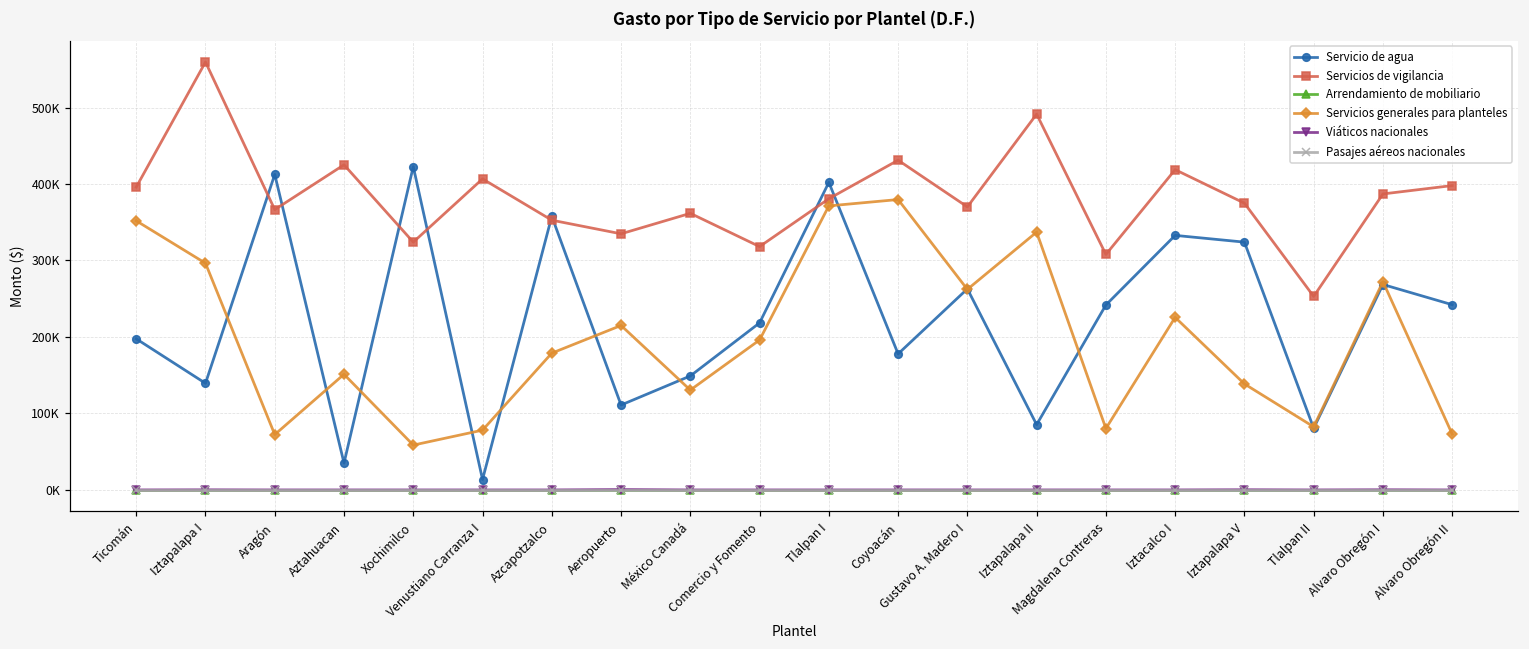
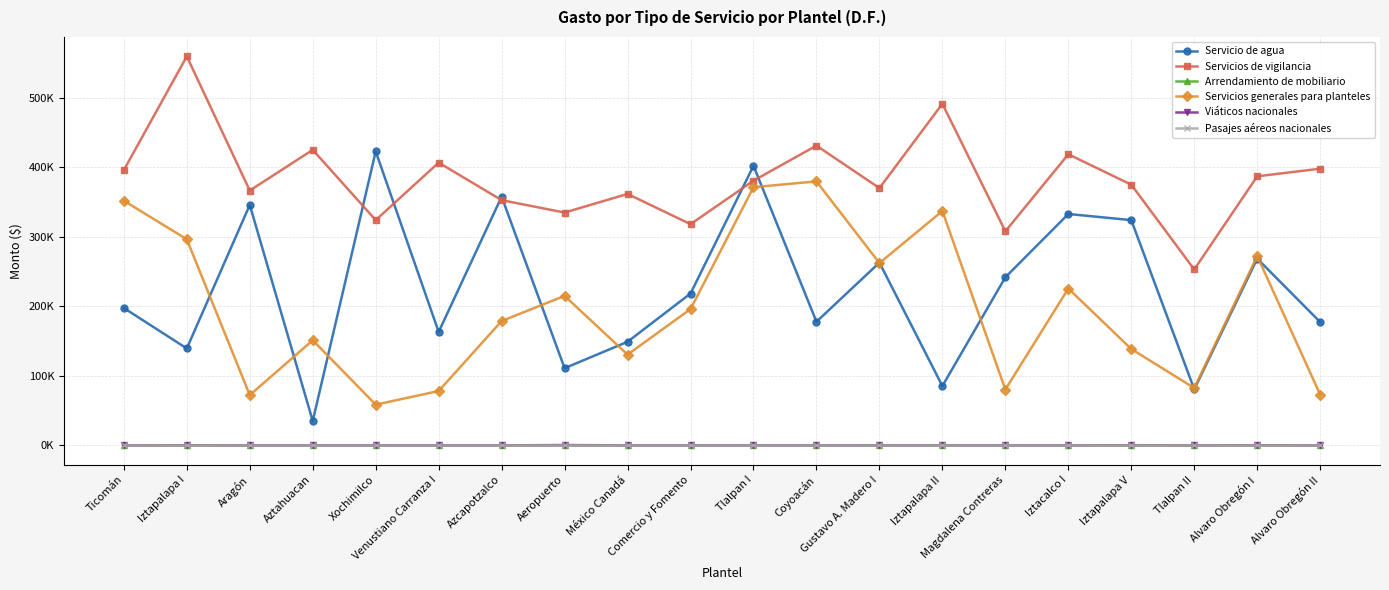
  {
    "Servicio de agua": {
      "Ticomán": 200000,
      "Iztapalapa I": 140000,
-     "Aragón": 410000,
+     "Aragón": 350000,
      "Aztahuacan": 40000,
      "Xochimilco": 420000,
-     "Venustiano Carranza I": 10000,
+     "Venustiano Carranza I": 160000,
      "Azcapotzalco": 360000,
      "Aeropuerto": 110000,
      "México Canadá": 150000,
      "Comercio y Fomento": 220000,
      "Tlalpan I": 400000,
      "Coyoacán": 180000,
      "Iztapalapa II": 90000,
      "Magdalena Contreras": 240000,
      "Iztacalco I": 330000,
      "Iztapalapa V": 320000,
      "Alvaro Obregón I": 270000,
-     "Alvaro Obregón II": 240000
+     "Alvaro Obregón II": 180000
    },
    "Pasajes aéreos nacionales": {
      "Ticomán": 0,
      "Iztapalapa I": 0,
      "Aragón": 0,
      "Aztahuacan": 0,
      "Xochimilco": 0,
      "Venustiano Carranza I": 0,
      "Azcapotzalco": 0,
      "Aeropuerto": 0,
      "México Canadá": 0,
      "Comercio y Fomento": 0,
      "Tlalpan I": 0,
      "Coyoacán": 0,
      "Gustavo A. Madero I": 0,
      "Iztapalapa II": 0,
      "Magdalena Contreras": 0,
      "Iztacalco I": 0,
      "Iztapalapa V": 0,
      "Tlalpan II": 0,
      "Alvaro Obregón I": 0,
      "Alvaro Obregón II": 0
    }
  }
